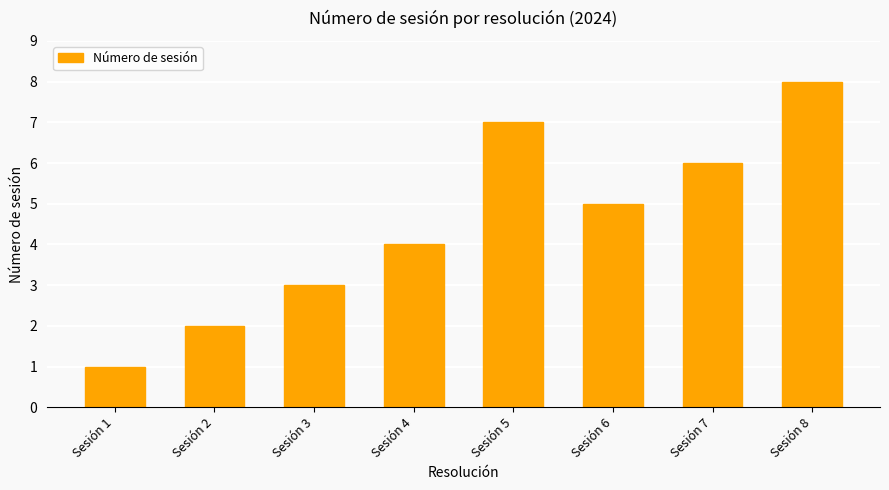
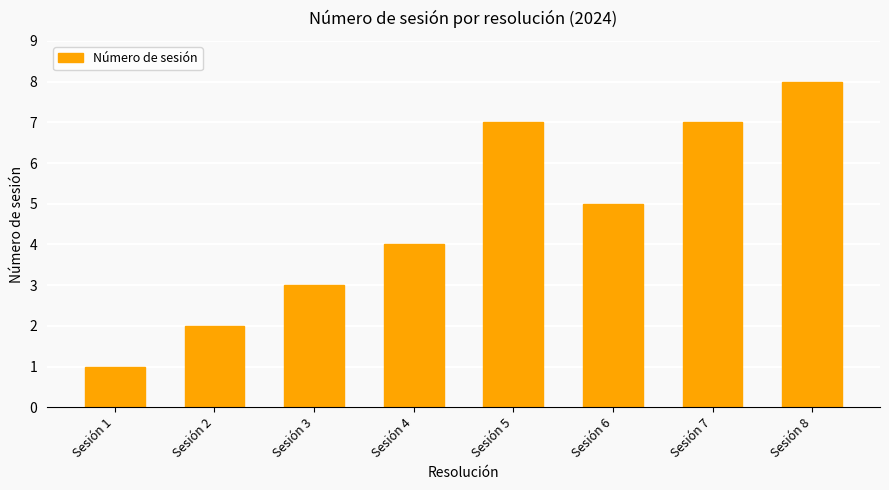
  {
    "Sesión 1": 1,
    "Sesión 2": 2,
    "Sesión 3": 3,
    "Sesión 4": 4,
    "Sesión 5": 7,
    "Sesión 6": 5,
-   "Sesión 7": 6,
+   "Sesión 7": 7,
    "Sesión 8": 8
  }
